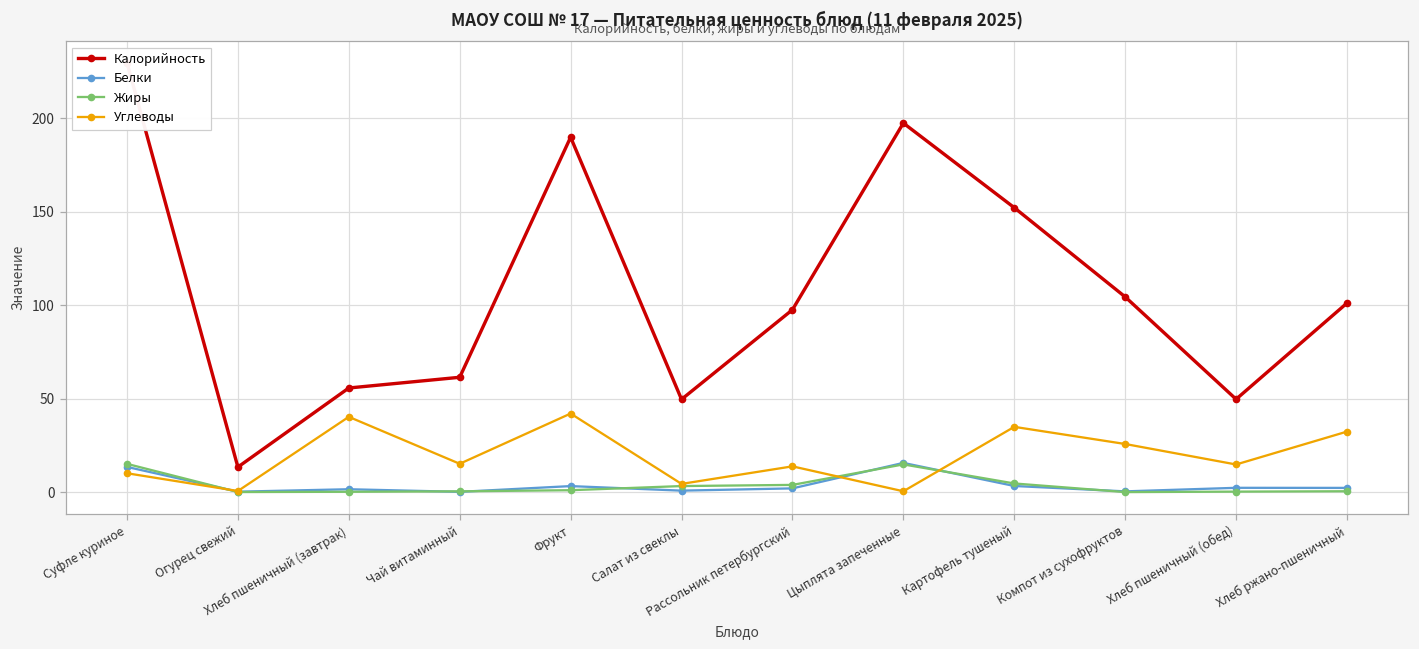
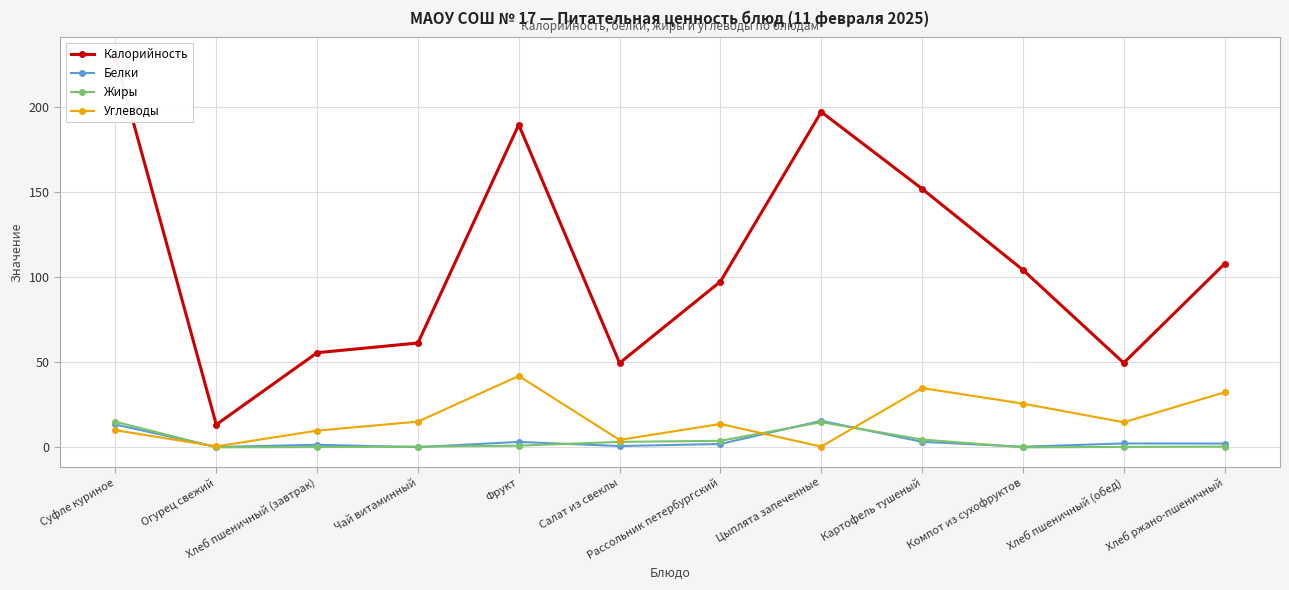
  {
    "Калорийность": {
      "Огурец свежий": 13,
      "Хлеб пшеничный (завтрак)": 56,
      "Чай витаминный": 61,
      "Фрукт": 190,
      "Салат из свеклы": 50,
      "Рассольник петербургский": 98,
      "Цыплята запеченные": 197,
      "Картофель тушеный": 152,
      "Компот из сухофруктов": 104,
      "Хлеб пшеничный (обед)": 50,
-     "Хлеб ржано-пшеничный": 101
+     "Хлеб ржано-пшеничный": 108
    },
    "Белки": {
      "Суфле куриное": 13,
      "Фрукт": 3,
      "Салат из свеклы": 1,
      "Рассольник петербургский": 2,
      "Хлеб пшеничный (обед)": 2,
      "Хлеб ржано-пшеничный": 2
    },
    "Жиры": {
      "Суфле куриное": 15,
      "Фрукт": 1,
      "Рассольник петербургский": 4,
      "Хлеб пшеничный (обед)": 0,
      "Хлеб ржано-пшеничный": 0
    },
    "Углеводы": {
      "Суфле куриное": 10,
-     "Хлеб пшеничный (завтрак)": 40,
+     "Хлеб пшеничный (завтрак)": 10,
      "Чай витаминный": 15,
      "Фрукт": 42,
      "Рассольник петербургский": 14,
      "Цыплята запеченные": 0,
      "Картофель тушеный": 35,
      "Компот из сухофруктов": 26,
      "Хлеб пшеничный (обед)": 15,
      "Хлеб ржано-пшеничный": 32
    }
  }
